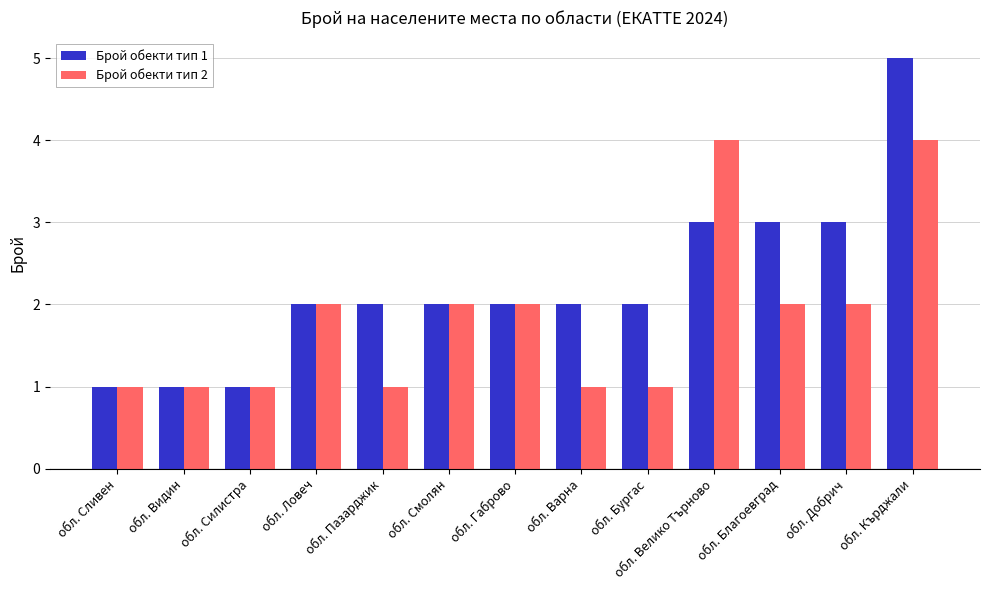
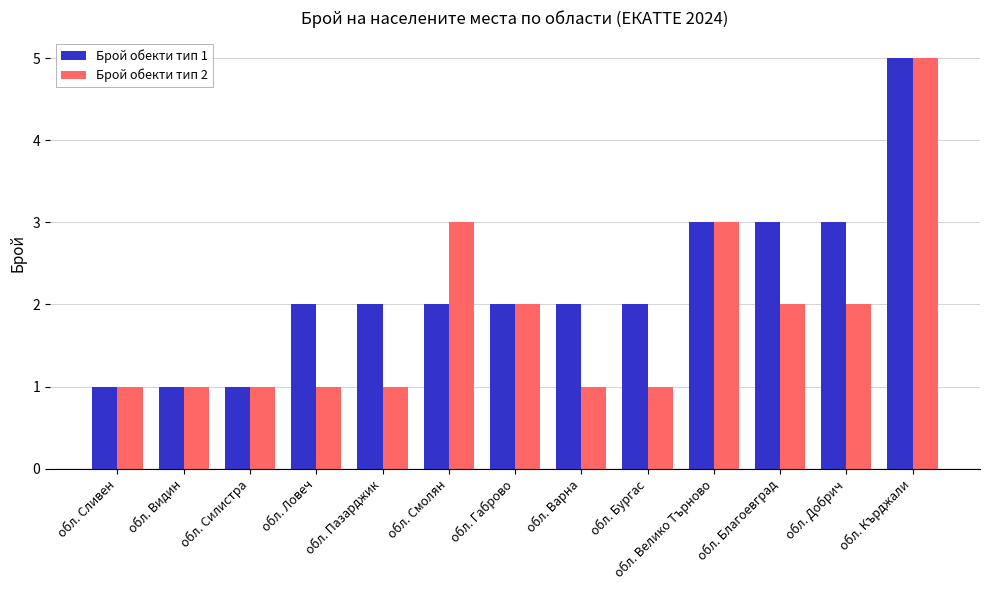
  {
    "Брой обекти тип 1": {
      "обл. Сливен": 1,
      "обл. Видин": 1,
      "обл. Силистра": 1,
      "обл. Ловеч": 2,
      "обл. Пазарджик": 2,
      "обл. Смолян": 2,
      "обл. Габрово": 2,
      "обл. Варна": 2,
      "обл. Бургас": 2,
      "обл. Велико Търново": 3,
      "обл. Благоевград": 3,
      "обл. Добрич": 3,
      "обл. Кърджали": 5
    },
    "Брой обекти тип 2": {
      "обл. Сливен": 1,
      "обл. Видин": 1,
      "обл. Силистра": 1,
-     "обл. Ловеч": 2,
+     "обл. Ловеч": 1,
      "обл. Пазарджик": 1,
-     "обл. Смолян": 2,
+     "обл. Смолян": 3,
      "обл. Габрово": 2,
      "обл. Варна": 1,
      "обл. Бургас": 1,
-     "обл. Велико Търново": 4,
+     "обл. Велико Търново": 3,
      "обл. Благоевград": 2,
      "обл. Добрич": 2,
-     "обл. Кърджали": 4
+     "обл. Кърджали": 5
    }
  }
